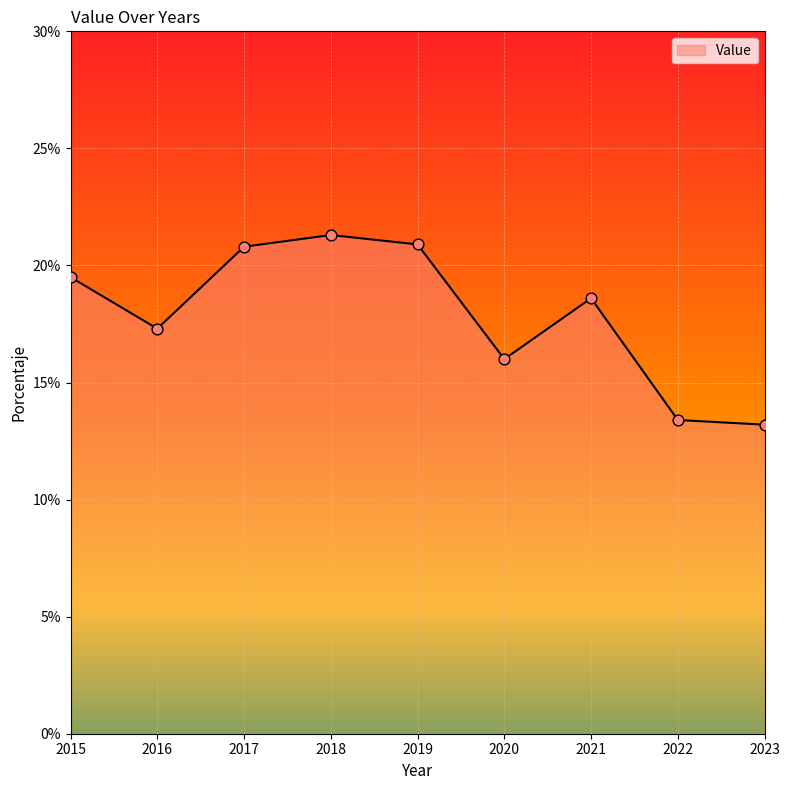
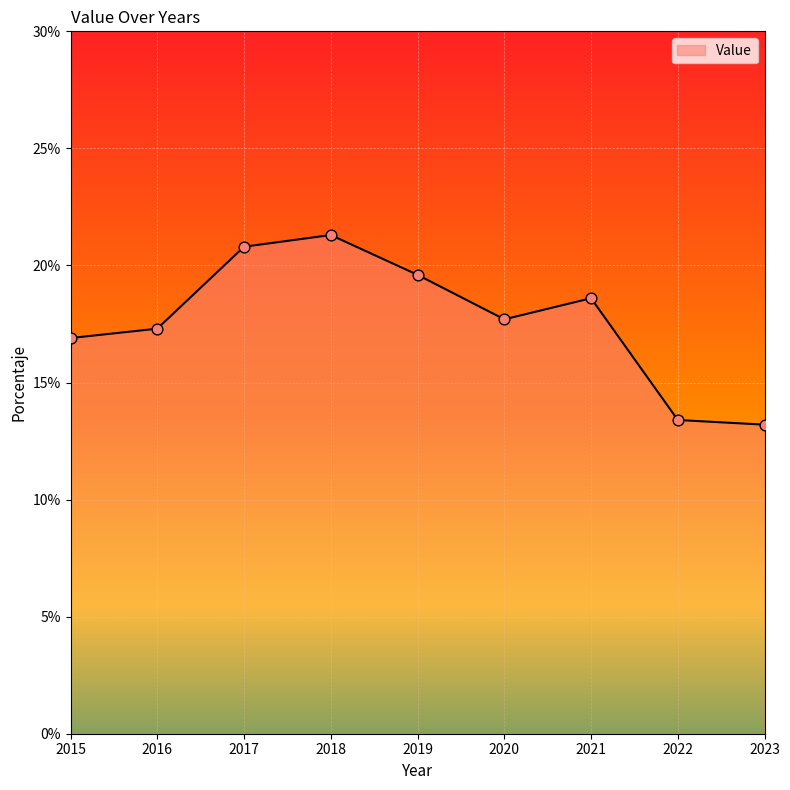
  {
-   "2015": "19.5%",
+   "2015": "16.9%",
    "2016": "17.3%",
    "2017": "20.8%",
    "2018": "21.3%",
-   "2019": "20.9%",
-   "2020": "16.0%",
+   "2019": "19.6%",
+   "2020": "17.7%",
    "2021": "18.6%",
    "2022": "13.4%",
    "2023": "13.2%"
  }
